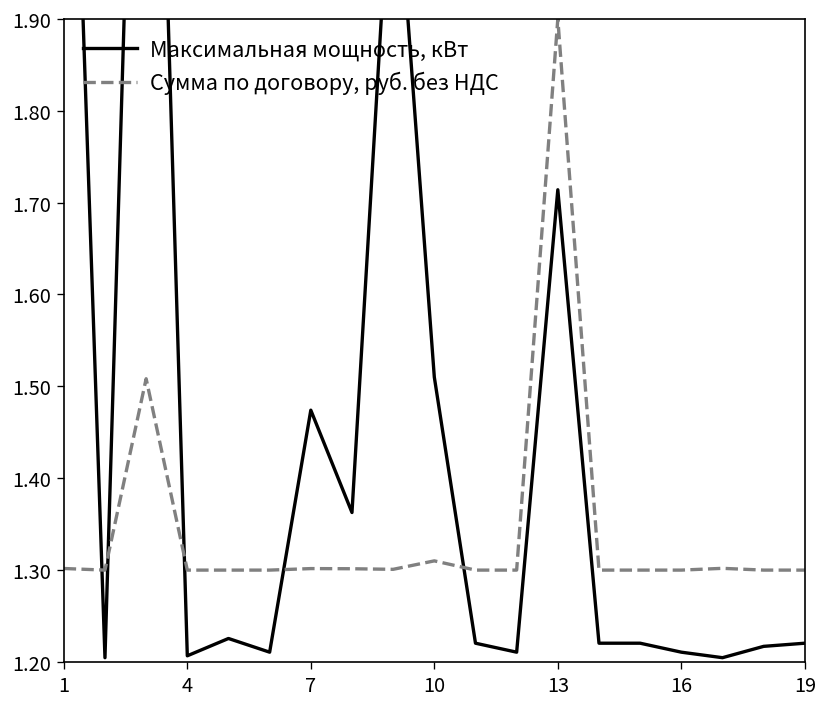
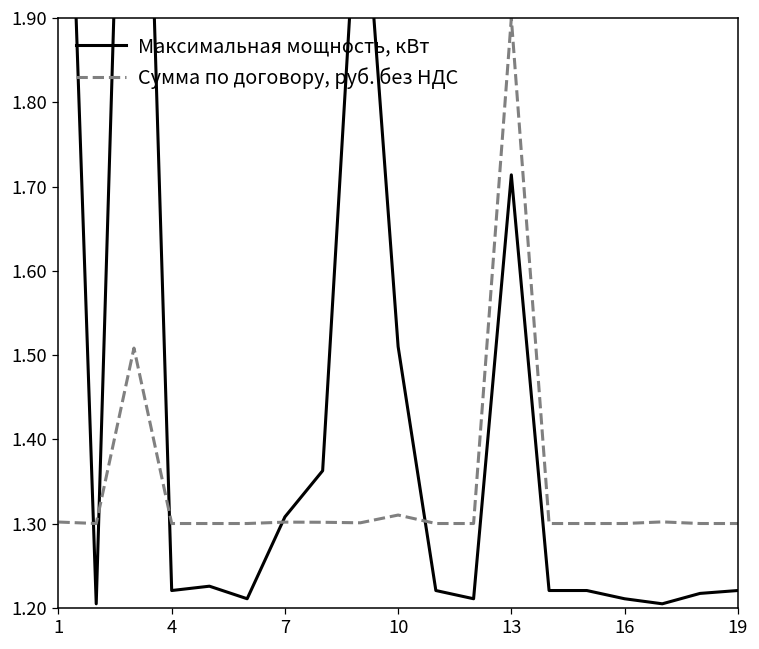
  {
    "Максимальная мощность, кВт": {
-     "4": 1.21,
-     "7": 1.47,
+     "4": 1.22,
+     "7": 1.31,
      "10": 1.51,
      "13": 1.71,
      "16": 1.21,
      "19": 1.22
    },
    "Сумма по договору, руб. без НДС": {
      "1": 1.30,
      "4": 1.30,
      "7": 1.30,
      "10": 1.31,
      "13": 1.90,
      "16": 1.30,
      "19": 1.30
    }
  }
